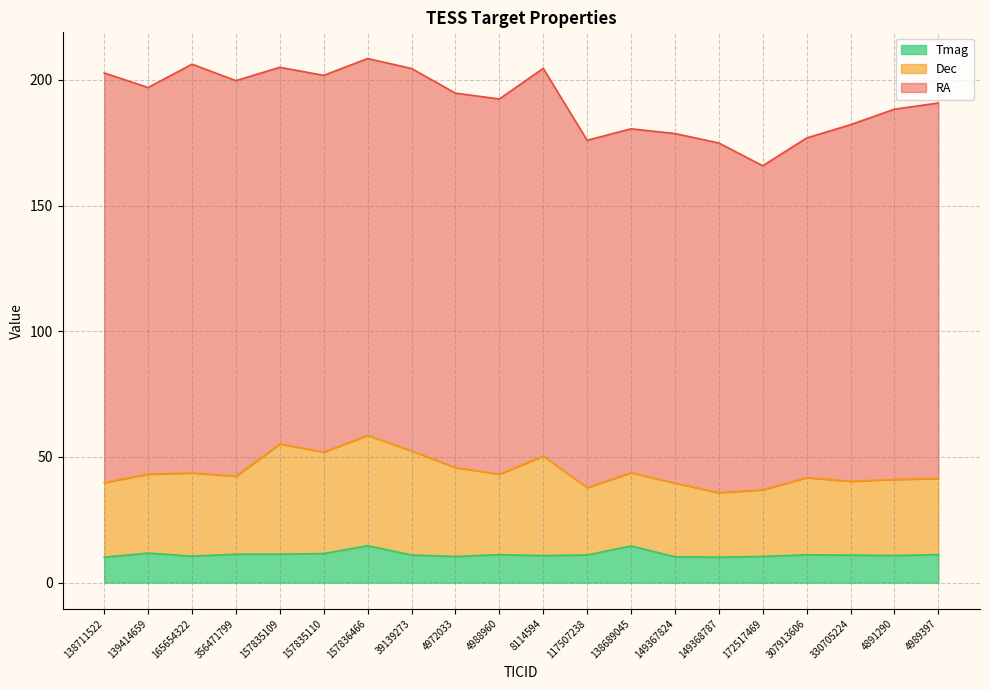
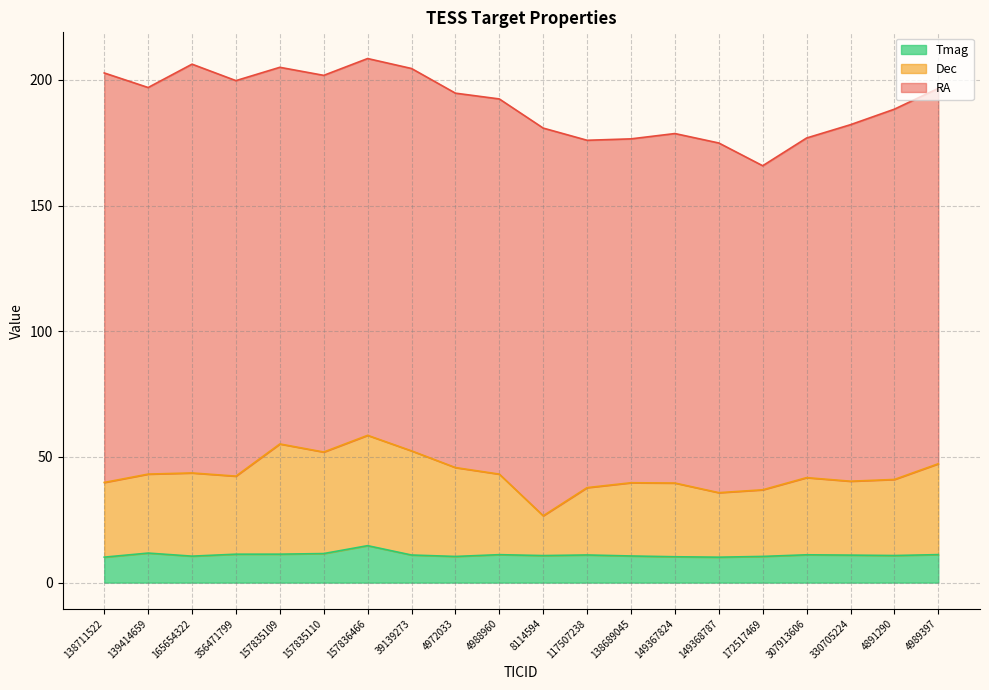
  {
    "Tmag": {
      "138711522": 10,
      "139414659": 12,
      "165654322": 11,
      "356471799": 11,
      "157835109": 11,
      "157835110": 12,
      "157836466": 15,
      "39139273": 11,
      "4972033": 10,
      "4988960": 11,
      "8114594": 11,
      "117507238": 11,
-     "138689045": 15,
+     "138689045": 11,
      "149367824": 10,
      "149368787": 10,
      "172517469": 10,
      "307913606": 11,
      "330705224": 11,
      "4891290": 11,
      "4989397": 11
    },
    "Dec": {
      "138711522": 30,
      "139414659": 31,
      "165654322": 33,
      "356471799": 31,
      "157835109": 44,
      "157835110": 40,
      "157836466": 44,
      "39139273": 41,
      "4972033": 35,
      "4988960": 32,
-     "8114594": 40,
+     "8114594": 16,
      "117507238": 27,
      "138689045": 29,
      "149367824": 29,
      "149368787": 26,
      "172517469": 27,
      "307913606": 31,
      "330705224": 29,
      "4891290": 30,
-     "4989397": 30
+     "4989397": 36
    },
    "RA": {
      "138711522": 163,
      "139414659": 154,
      "165654322": 163,
      "356471799": 157,
      "157835109": 150,
      "157835110": 150,
      "157836466": 150,
      "39139273": 152,
      "4972033": 149,
      "4988960": 149,
      "8114594": 154,
      "117507238": 138,
      "138689045": 137,
      "149367824": 139,
      "149368787": 139,
      "172517469": 129,
      "307913606": 135,
      "330705224": 142,
      "4891290": 147
    }
  }
